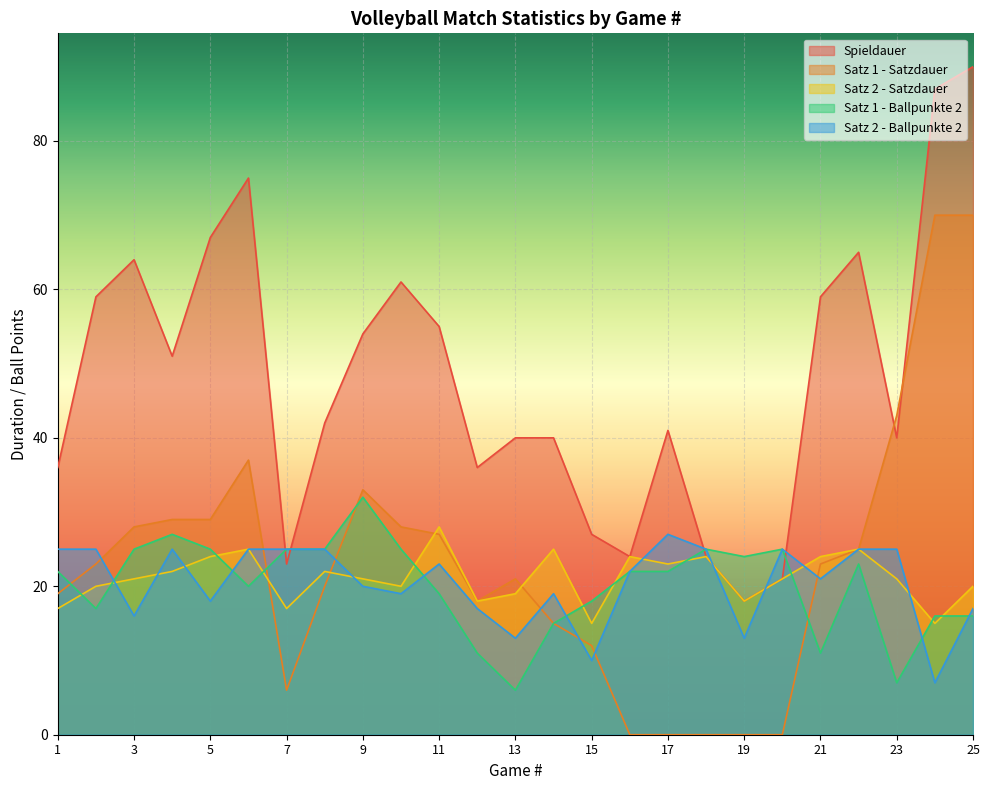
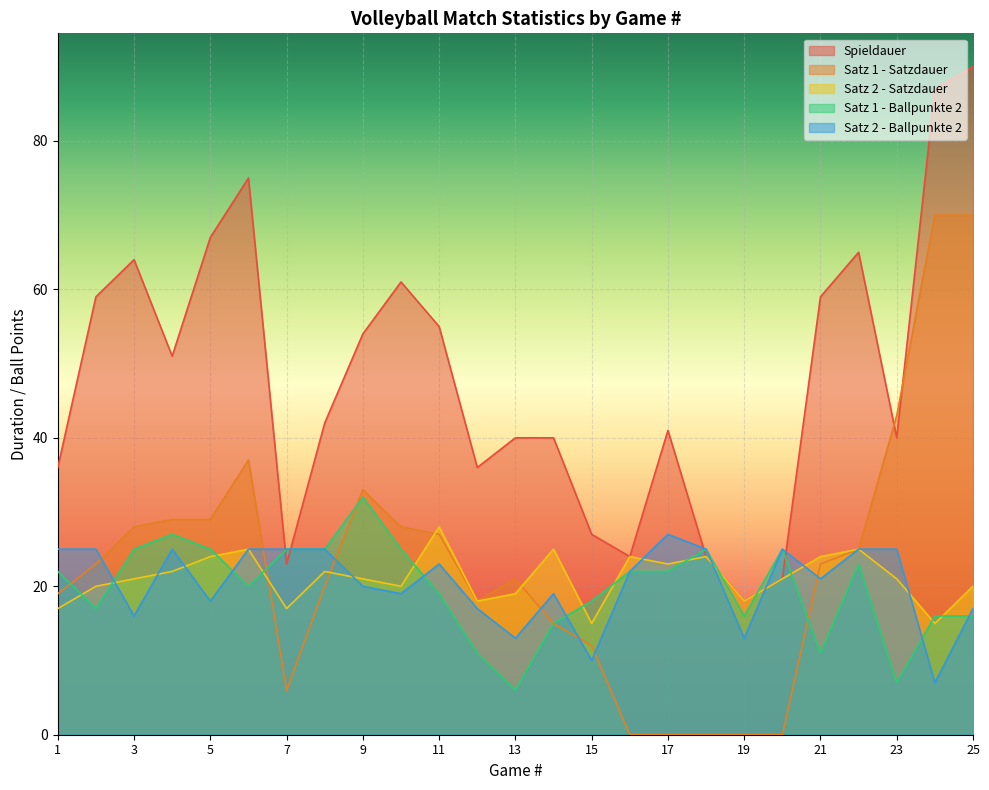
  {
    "Satz 1 - Ballpunkte 2": {
      "1": 22,
      "3": 25,
      "5": 25,
      "9": 32,
      "11": 19,
      "13": 6,
      "15": 18,
      "17": 22,
-     "19": 24,
+     "19": 16,
      "21": 11,
      "23": 7,
      "25": 16
    },
    "Satz 2 - Ballpunkte 2": {
      "1": 25,
      "3": 16,
      "5": 18,
      "9": 20,
      "11": 23,
      "13": 13,
      "15": 10,
      "17": 27,
      "19": 13,
      "21": 21,
      "23": 25,
      "25": 17
    }
  }
